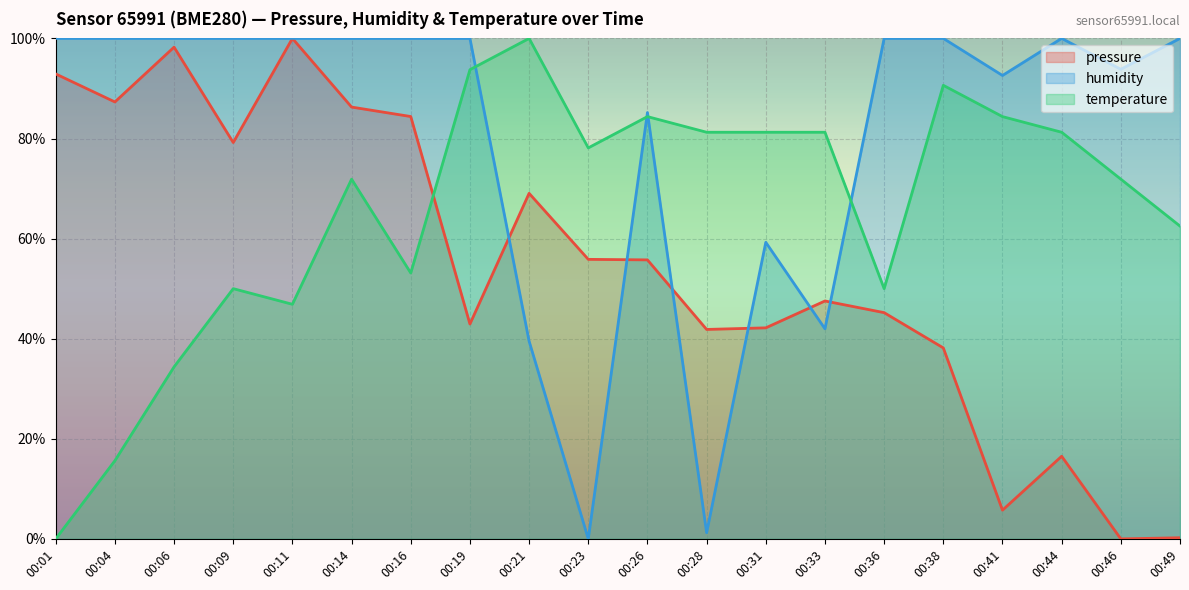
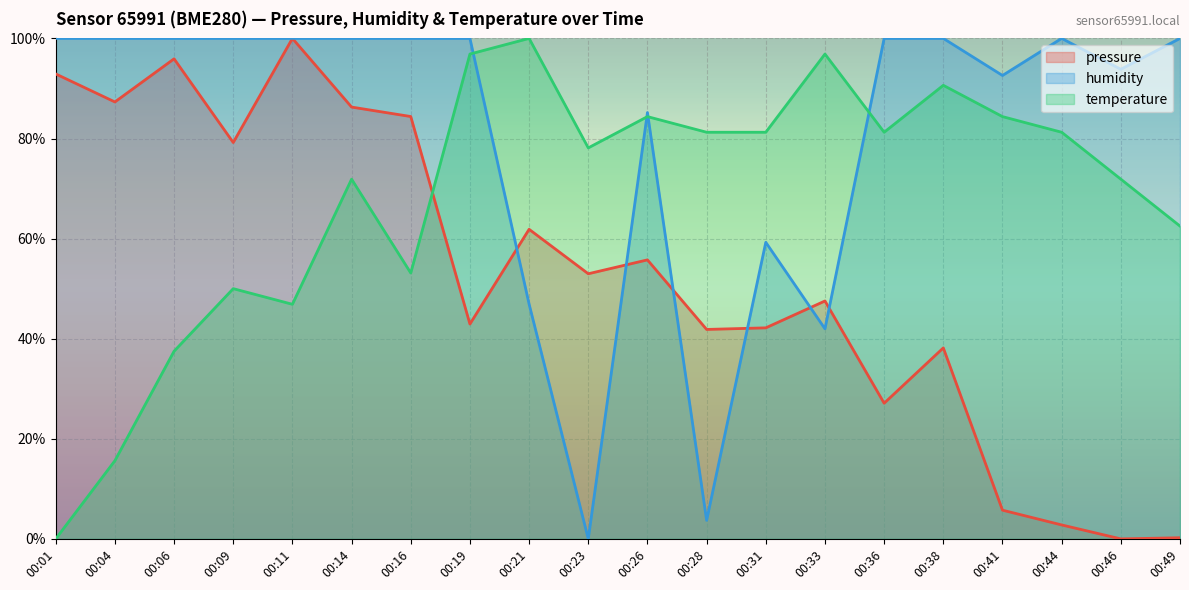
  {
    "pressure": {
      "00:01": "93%",
      "00:04": "87%",
-     "00:06": "98%",
+     "00:06": "96%",
      "00:09": "79%",
      "00:14": "86%",
      "00:16": "84%",
      "00:19": "43%",
-     "00:21": "69%",
-     "00:23": "56%",
+     "00:21": "62%",
+     "00:23": "53%",
      "00:26": "56%",
      "00:28": "42%",
      "00:31": "42%",
      "00:33": "48%",
-     "00:36": "45%",
+     "00:36": "27%",
      "00:38": "38%",
      "00:41": "6%",
-     "00:44": "17%",
+     "00:44": "3%",
      "00:46": "0%",
      "00:49": "0%"
    },
    "humidity": {
      "00:01": "100%",
      "00:04": "100%",
      "00:06": "100%",
      "00:09": "100%",
      "00:14": "100%",
      "00:16": "100%",
      "00:19": "100%",
-     "00:21": "40%",
+     "00:21": "47%",
      "00:23": "0%",
      "00:26": "85%",
-     "00:28": "1%",
+     "00:28": "4%",
      "00:31": "59%",
      "00:33": "42%",
      "00:36": "100%",
      "00:38": "100%",
      "00:41": "93%",
      "00:44": "100%",
      "00:49": "100%"
    },
    "temperature": {
      "00:01": "0%",
      "00:04": "16%",
-     "00:06": "34%",
+     "00:06": "38%",
      "00:09": "50%",
      "00:11": "47%",
      "00:14": "72%",
      "00:16": "53%",
-     "00:19": "94%",
+     "00:19": "97%",
      "00:21": "100%",
      "00:23": "78%",
      "00:26": "84%",
      "00:28": "81%",
      "00:31": "81%",
-     "00:33": "81%",
-     "00:36": "50%",
+     "00:33": "97%",
+     "00:36": "81%",
      "00:38": "91%",
      "00:41": "84%",
      "00:44": "81%",
      "00:46": "72%",
      "00:49": "63%"
    }
  }
